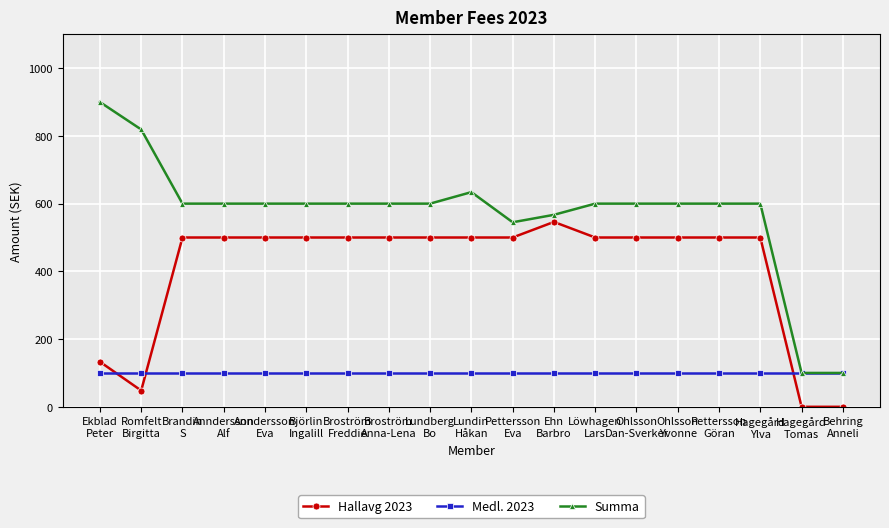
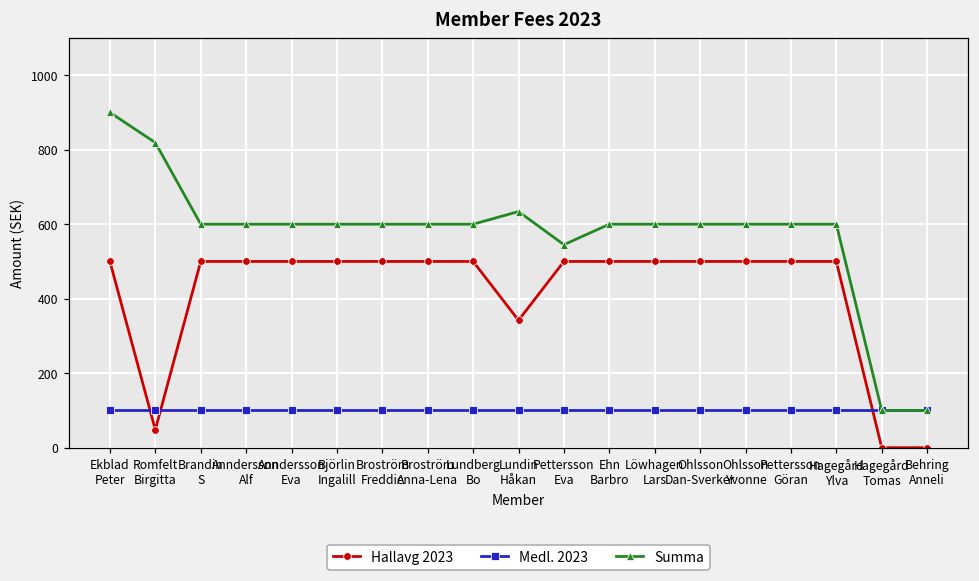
  {
    "Hallavg 2023": {
-     "Ekblad Peter": 130,
+     "Ekblad Peter": 500,
      "Romfelt Birgitta": 50,
-     "Lundin Håkan": 500,
+     "Lundin Håkan": 340,
      "Pettersson Eva": 500,
-     "Ehn Barbro": 550,
+     "Ehn Barbro": 500,
      "Behring Anneli": 0
    },
    "Medl. 2023": {
      "Ekblad Peter": 100,
      "Romfelt Birgitta": 100,
      "Lundin Håkan": 100,
      "Pettersson Eva": 100,
      "Ehn Barbro": 100
    },
    "Summa": {
      "Ekblad Peter": 900,
      "Romfelt Birgitta": 820,
      "Lundin Håkan": 630,
      "Pettersson Eva": 550,
-     "Ehn Barbro": 570
+     "Ehn Barbro": 600
    }
  }
